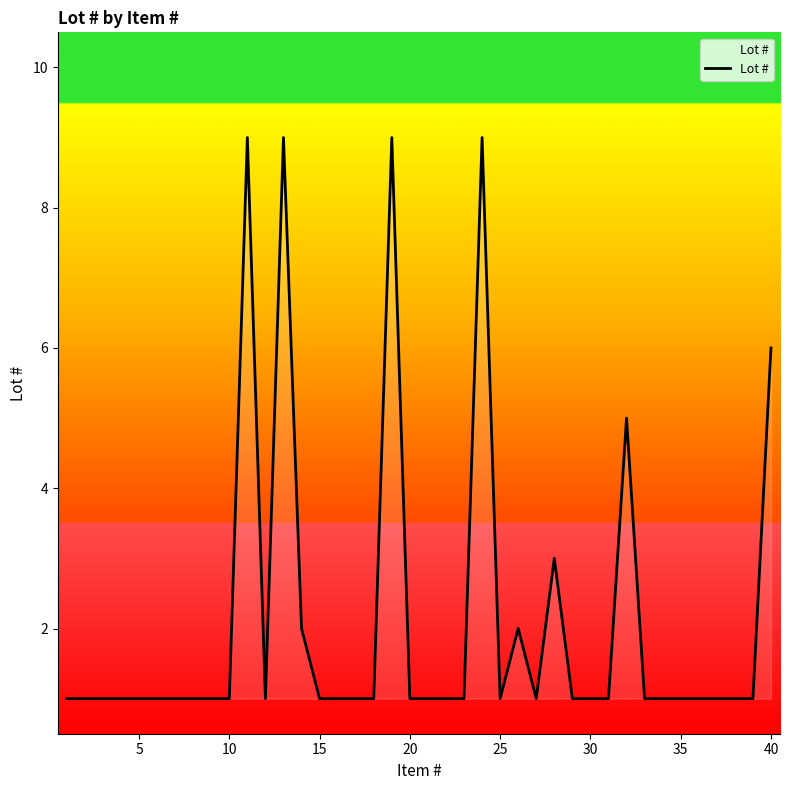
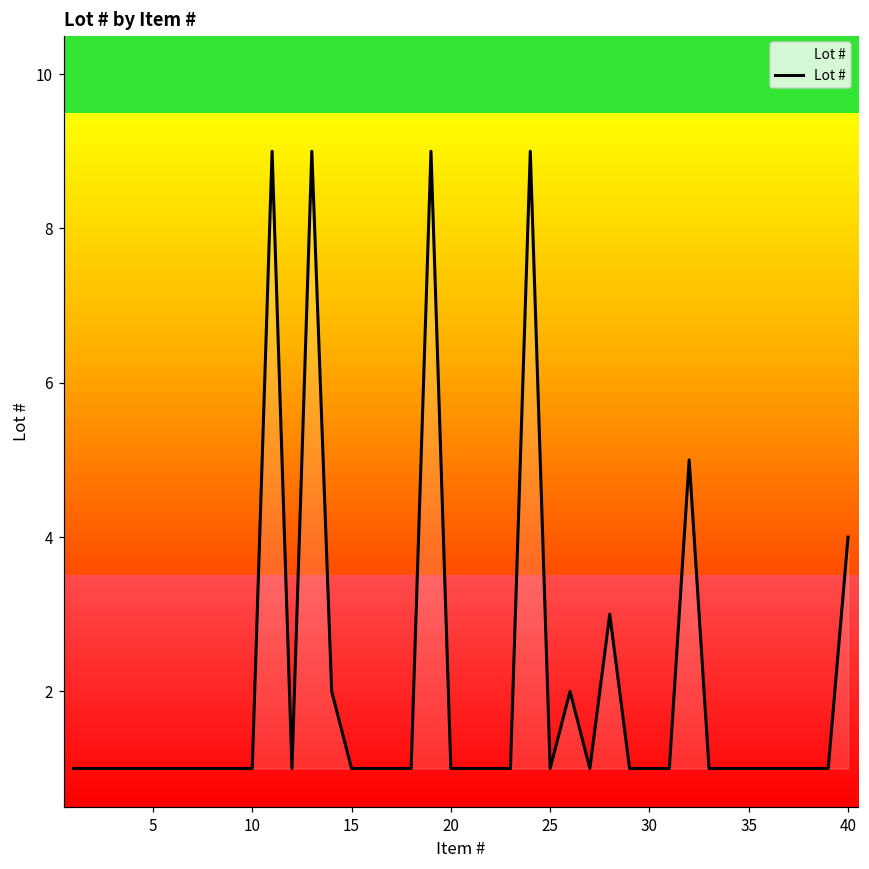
  {
    "5": 1,
    "10": 1,
    "15": 1,
    "20": 1,
    "25": 1,
    "30": 1,
    "35": 1,
-   "40": 6
+   "40": 4
  }
